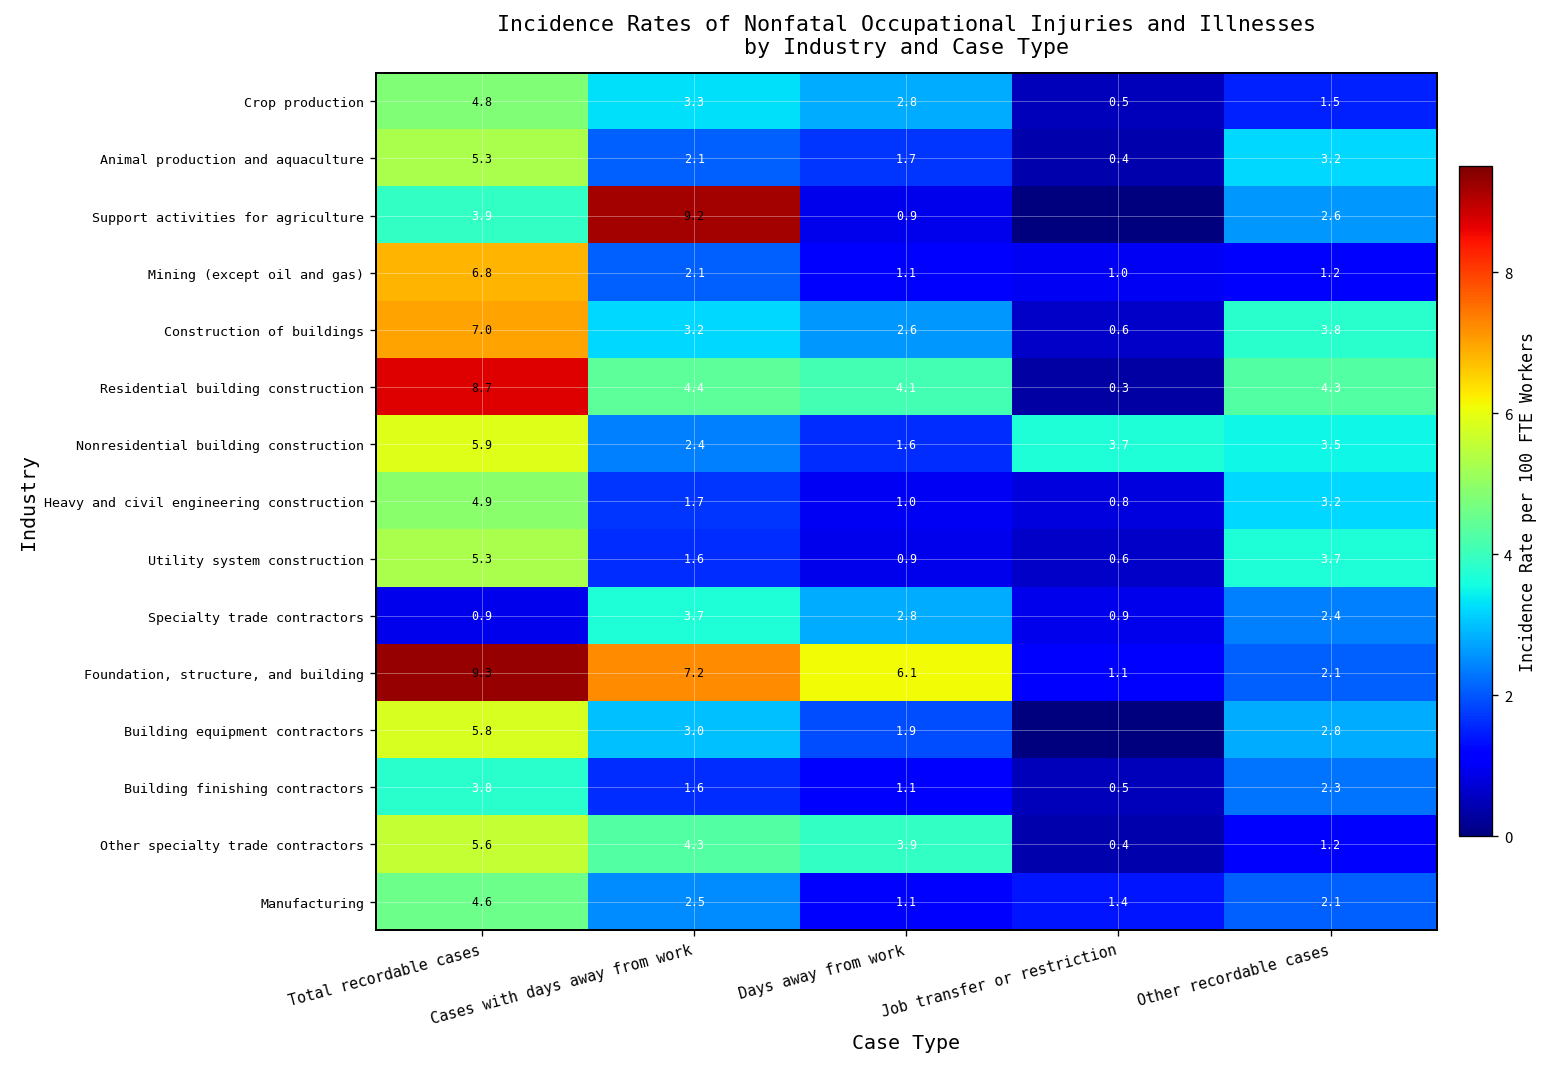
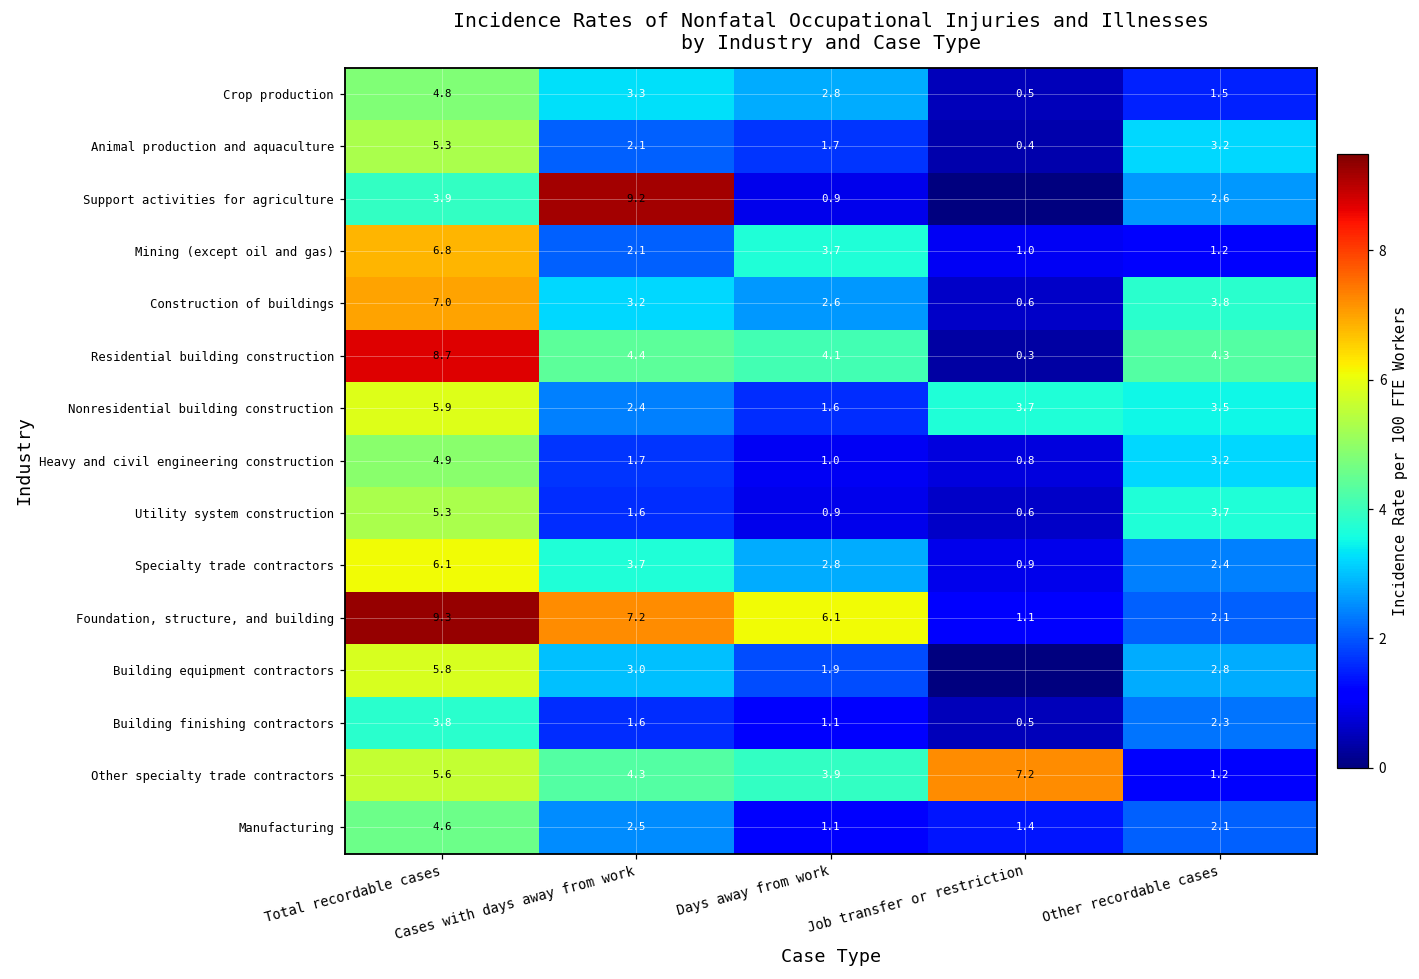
  {
    "Crop production": {
      "Total recordable cases": 4.8,
      "Cases with days away from work": 3.3,
      "Days away from work": 2.8,
      "Job transfer or restriction": 0.5,
      "Other recordable cases": 1.5
    },
    "Animal production and aquaculture": {
      "Total recordable cases": 5.3,
      "Cases with days away from work": 2.1,
      "Days away from work": 1.7,
      "Job transfer or restriction": 0.4,
      "Other recordable cases": 3.2
    },
    "Support activities for agriculture": {
      "Total recordable cases": 3.9,
      "Cases with days away from work": 9.2,
      "Days away from work": 0.9,
      "Other recordable cases": 2.6
    },
    "Mining (except oil and gas)": {
      "Total recordable cases": 6.8,
      "Cases with days away from work": 2.1,
-     "Days away from work": 1.1,
+     "Days away from work": 3.7,
      "Job transfer or restriction": 1.0,
      "Other recordable cases": 1.2
    },
    "Construction of buildings": {
      "Total recordable cases": 7.0,
      "Cases with days away from work": 3.2,
      "Days away from work": 2.6,
      "Job transfer or restriction": 0.6,
      "Other recordable cases": 3.8
    },
    "Residential building construction": {
      "Total recordable cases": 8.7,
      "Cases with days away from work": 4.4,
      "Days away from work": 4.1,
      "Job transfer or restriction": 0.3,
      "Other recordable cases": 4.3
    },
    "Nonresidential building construction": {
      "Total recordable cases": 5.9,
      "Cases with days away from work": 2.4,
      "Days away from work": 1.6,
      "Job transfer or restriction": 3.7,
      "Other recordable cases": 3.5
    },
    "Heavy and civil engineering construction": {
      "Total recordable cases": 4.9,
      "Cases with days away from work": 1.7,
      "Days away from work": 1.0,
      "Job transfer or restriction": 0.8,
      "Other recordable cases": 3.2
    },
    "Utility system construction": {
      "Total recordable cases": 5.3,
      "Cases with days away from work": 1.6,
      "Days away from work": 0.9,
      "Job transfer or restriction": 0.6,
      "Other recordable cases": 3.7
    },
    "Specialty trade contractors": {
-     "Total recordable cases": 0.9,
+     "Total recordable cases": 6.1,
      "Cases with days away from work": 3.7,
      "Days away from work": 2.8,
      "Job transfer or restriction": 0.9,
      "Other recordable cases": 2.4
    },
    "Foundation, structure, and building": {
      "Total recordable cases": 9.3,
      "Cases with days away from work": 7.2,
      "Days away from work": 6.1,
      "Job transfer or restriction": 1.1,
      "Other recordable cases": 2.1
    },
    "Building equipment contractors": {
      "Total recordable cases": 5.8,
      "Cases with days away from work": 3.0,
      "Days away from work": 1.9,
      "Other recordable cases": 2.8
    },
    "Building finishing contractors": {
      "Total recordable cases": 3.8,
      "Cases with days away from work": 1.6,
      "Days away from work": 1.1,
      "Job transfer or restriction": 0.5,
      "Other recordable cases": 2.3
    },
    "Other specialty trade contractors": {
      "Total recordable cases": 5.6,
      "Cases with days away from work": 4.3,
      "Days away from work": 3.9,
-     "Job transfer or restriction": 0.4,
+     "Job transfer or restriction": 7.2,
      "Other recordable cases": 1.2
    },
    "Manufacturing": {
      "Total recordable cases": 4.6,
      "Cases with days away from work": 2.5,
      "Days away from work": 1.1,
      "Job transfer or restriction": 1.4,
      "Other recordable cases": 2.1
    }
  }
